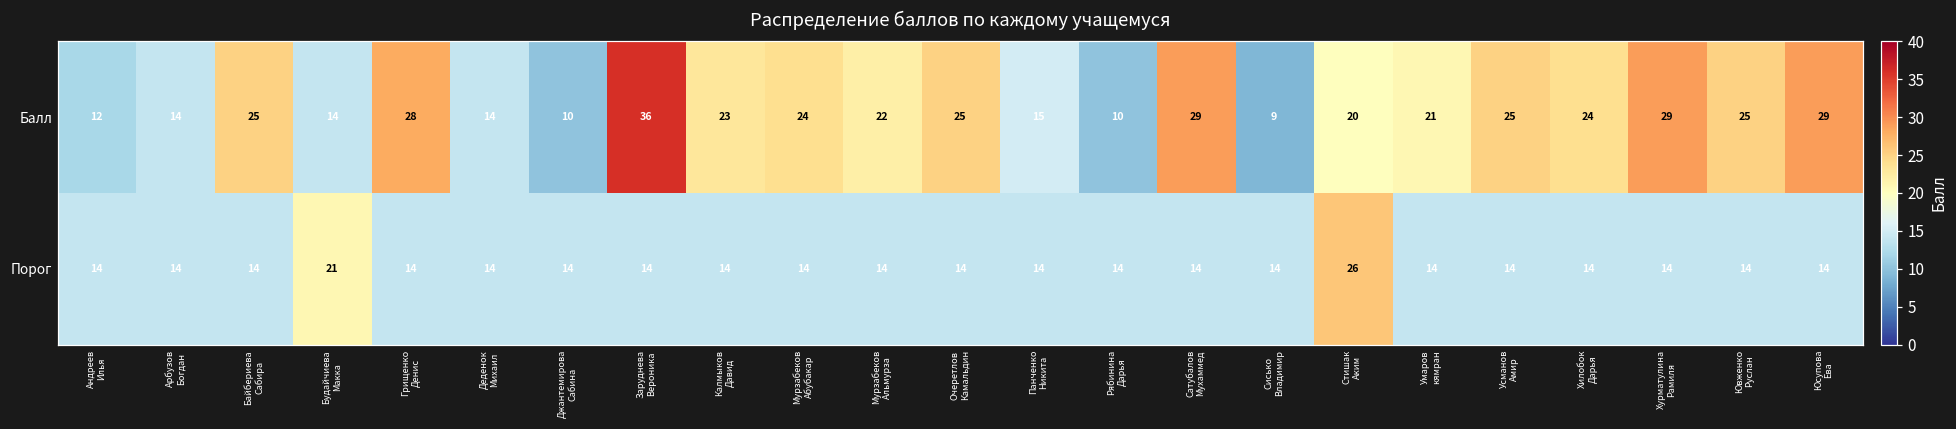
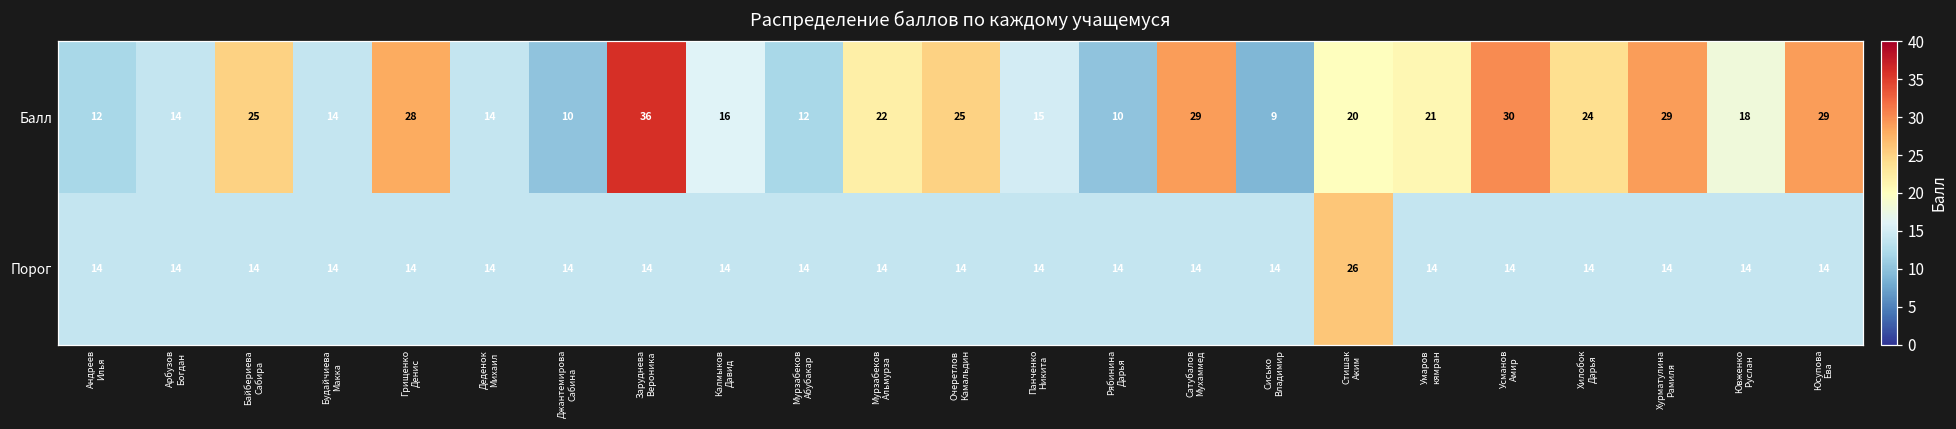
  {
    "Балл": {
      "Андреев Илья": 12,
      "Арбузов Богдан": 14,
      "Байбериева Сабира": 25,
      "Будайчиева Макка": 14,
      "Грищенко Денис": 28,
      "Деденок Михаил": 14,
      "Джантемирова Сабина": 10,
      "Заруднева Вероника": 36,
-     "Калмыков Давид": 23,
-     "Мурзабеков Абубакар": 24,
+     "Калмыков Давид": 16,
+     "Мурзабеков Абубакар": 12,
      "Мурзабеков Альмурза": 22,
      "Очеретлов Камальдин": 25,
      "Рябинина Дарья": 10,
      "Сатубалов Мухаммед": 29,
      "Сисько Владимир": 9,
      "Стишак Аким": 20,
      "Умаров кямран": 21,
-     "Усманов Амир": 25,
+     "Усманов Амир": 30,
      "Хилобок Дарья": 24,
      "Хурматулина Рамиля": 29,
-     "Ювженко Руслан": 25,
+     "Ювженко Руслан": 18,
      "Юсупова Ева": 29
    },
    "Порог": {
      "Андреев Илья": 14,
      "Арбузов Богдан": 14,
      "Байбериева Сабира": 14,
-     "Будайчиева Макка": 21,
+     "Будайчиева Макка": 14,
      "Грищенко Денис": 14,
      "Деденок Михаил": 14,
      "Джантемирова Сабина": 14,
      "Заруднева Вероника": 14,
      "Калмыков Давид": 14,
      "Мурзабеков Абубакар": 14,
      "Мурзабеков Альмурза": 14,
      "Очеретлов Камальдин": 14,
      "Панченко Никита": 14,
      "Рябинина Дарья": 14,
      "Сатубалов Мухаммед": 14,
      "Сисько Владимир": 14,
      "Стишак Аким": 26,
      "Умаров кямран": 14,
      "Усманов Амир": 14,
      "Хилобок Дарья": 14,
      "Хурматулина Рамиля": 14,
      "Ювженко Руслан": 14,
      "Юсупова Ева": 14
    }
  }
